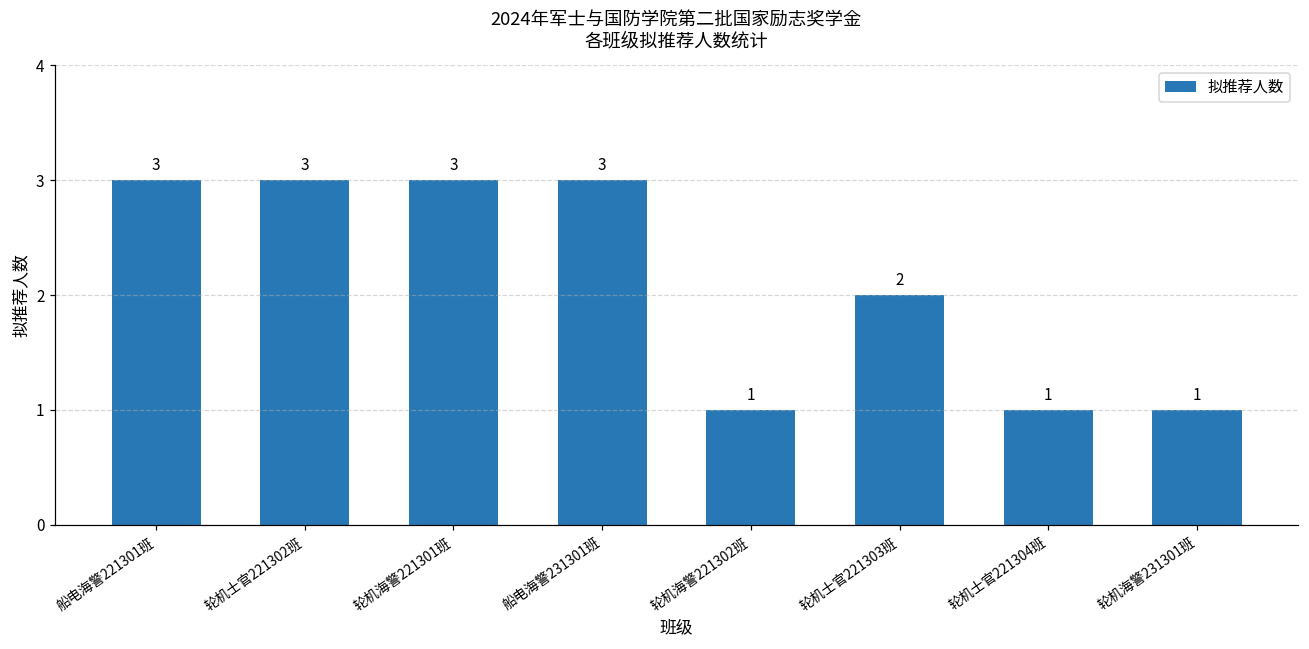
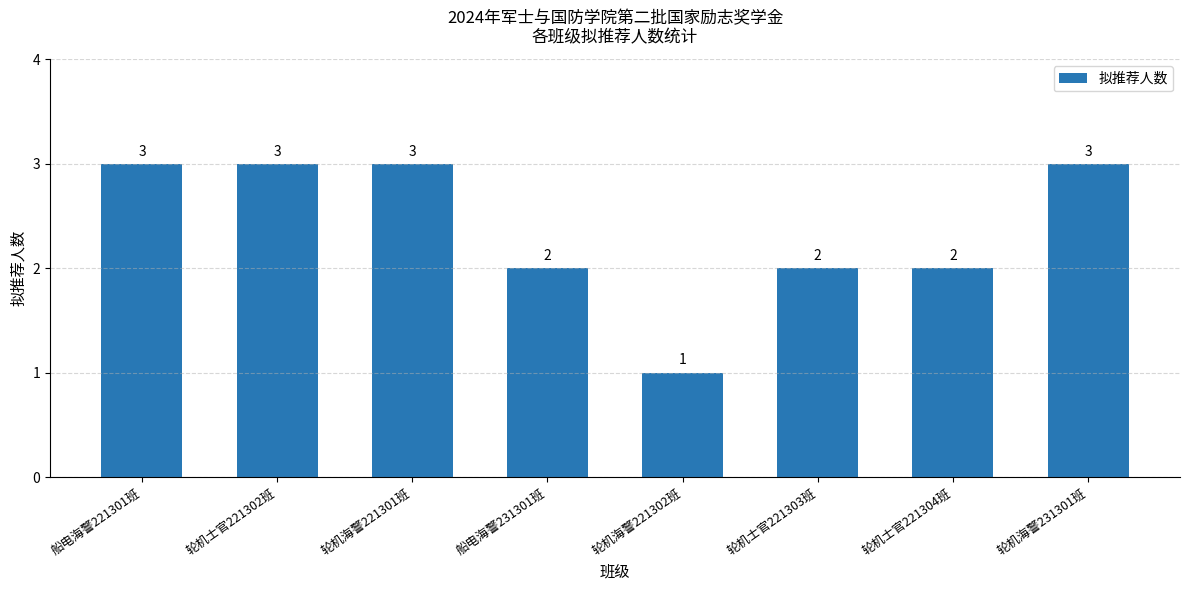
  {
    "船电海警221301班": 3,
    "轮机士官221302班": 3,
    "轮机海警221301班": 3,
-   "船电海警231301班": 3,
+   "船电海警231301班": 2,
    "轮机海警221302班": 1,
    "轮机士官221303班": 2,
-   "轮机士官221304班": 1,
-   "轮机海警231301班": 1
+   "轮机士官221304班": 2,
+   "轮机海警231301班": 3
  }
